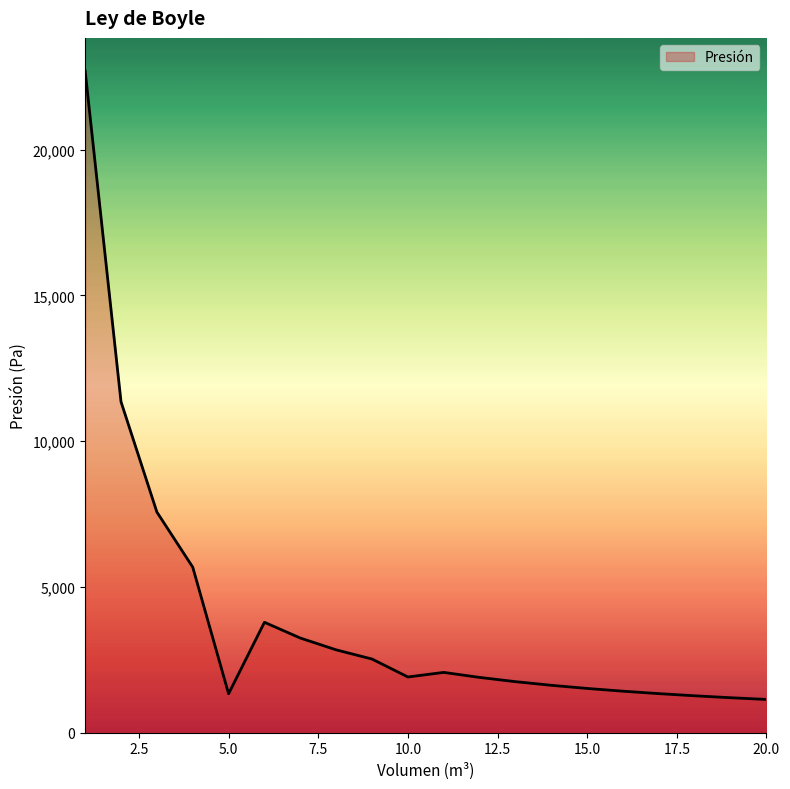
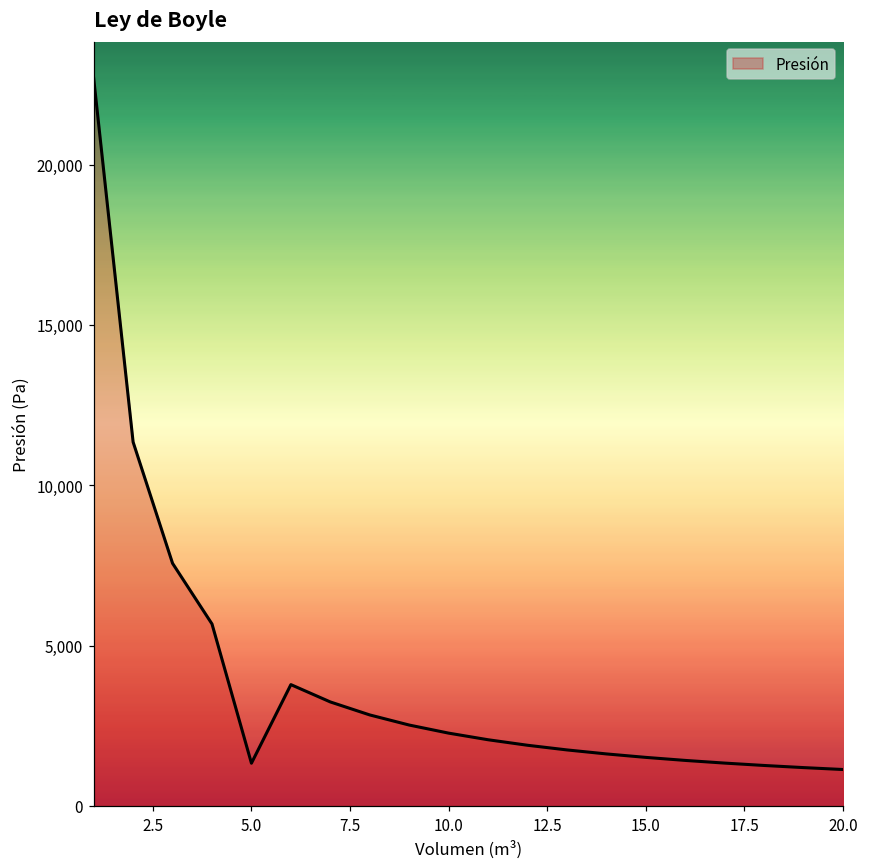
  {
    "5.0": "1,300",
-   "10.0": "1,900",
+   "10.0": "2,300",
    "15.0": "1,500",
    "20.0": "1,100"
  }
